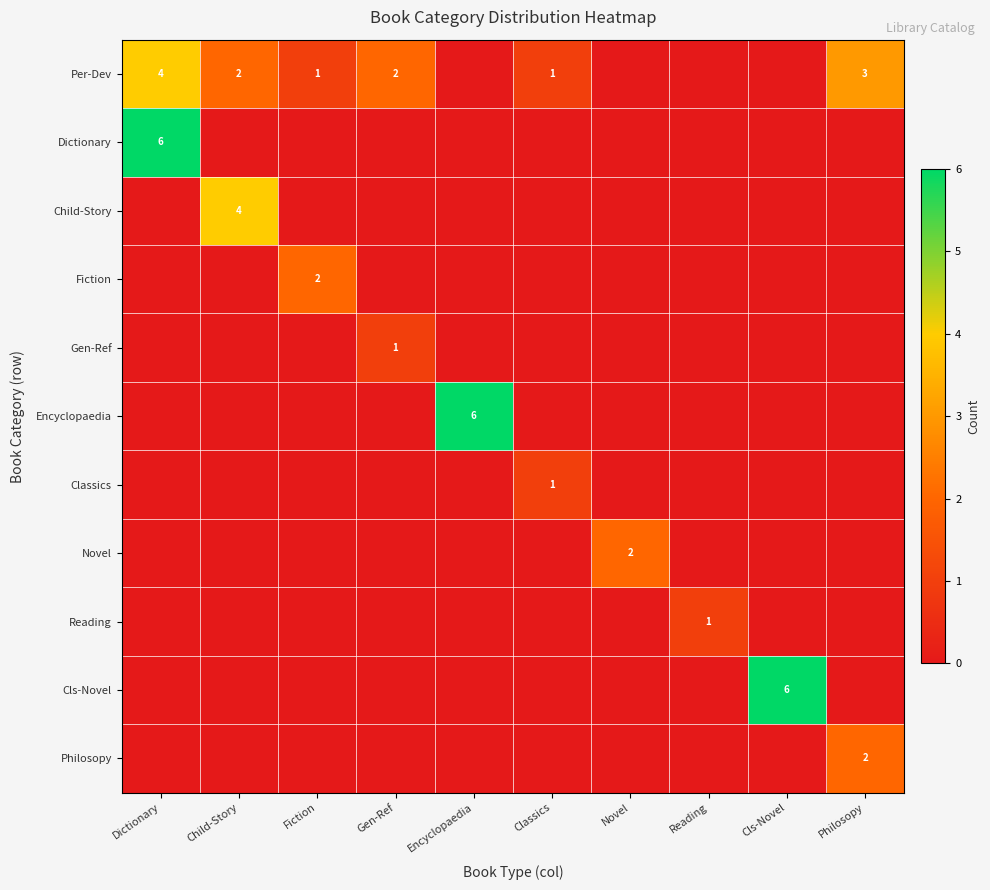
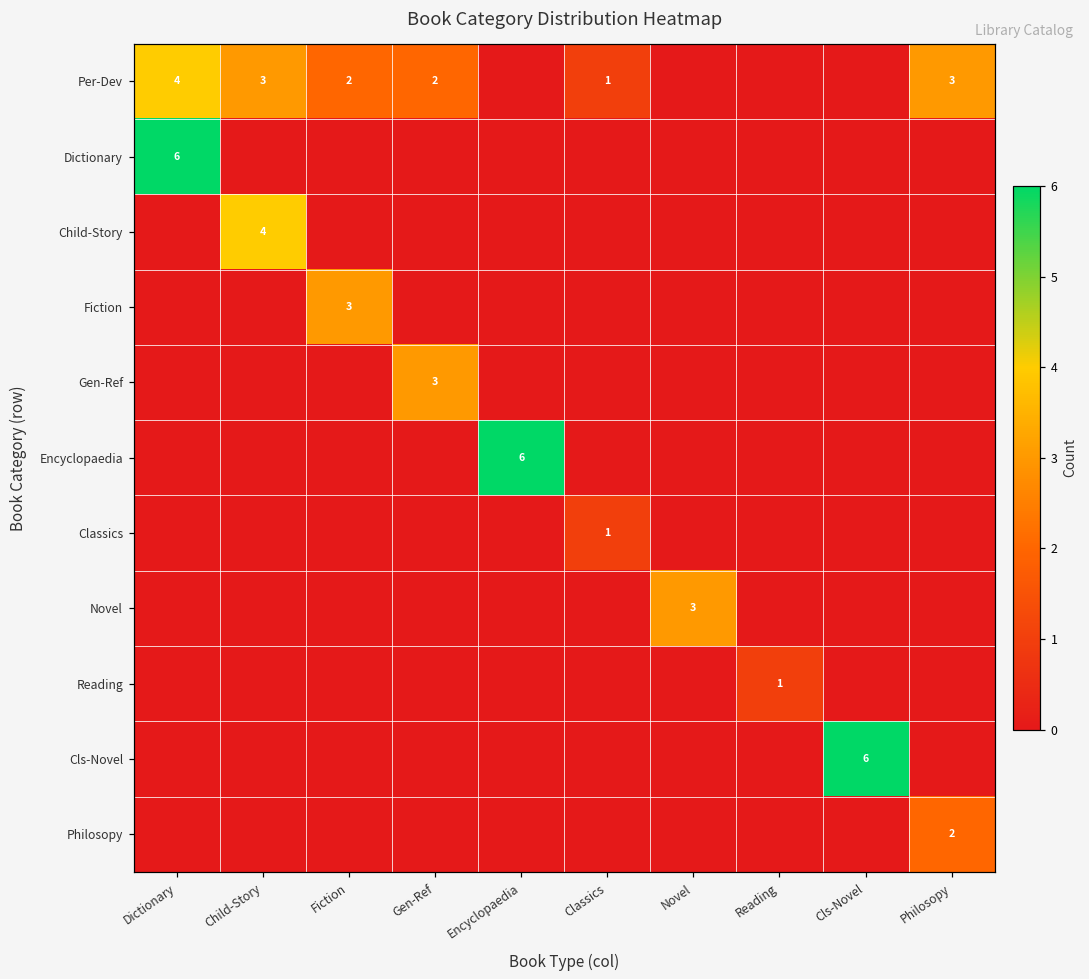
  {
    "Per-Dev": {
      "Dictionary": 4,
-     "Child-Story": 2,
-     "Fiction": 1,
+     "Child-Story": 3,
+     "Fiction": 2,
      "Gen-Ref": 2,
      "Classics": 1,
      "Philosopy": 3
    },
    "Dictionary": {
      "Dictionary": 6
    },
    "Child-Story": {
      "Child-Story": 4
    },
    "Fiction": {
-     "Fiction": 2
+     "Fiction": 3
    },
    "Gen-Ref": {
-     "Gen-Ref": 1
+     "Gen-Ref": 3
    },
    "Encyclopaedia": {
      "Encyclopaedia": 6
    },
    "Classics": {
      "Classics": 1
    },
    "Novel": {
-     "Novel": 2
+     "Novel": 3
    },
    "Reading": {
      "Reading": 1
    },
    "Cls-Novel": {
      "Cls-Novel": 6
    },
    "Philosopy": {
      "Philosopy": 2
    }
  }
